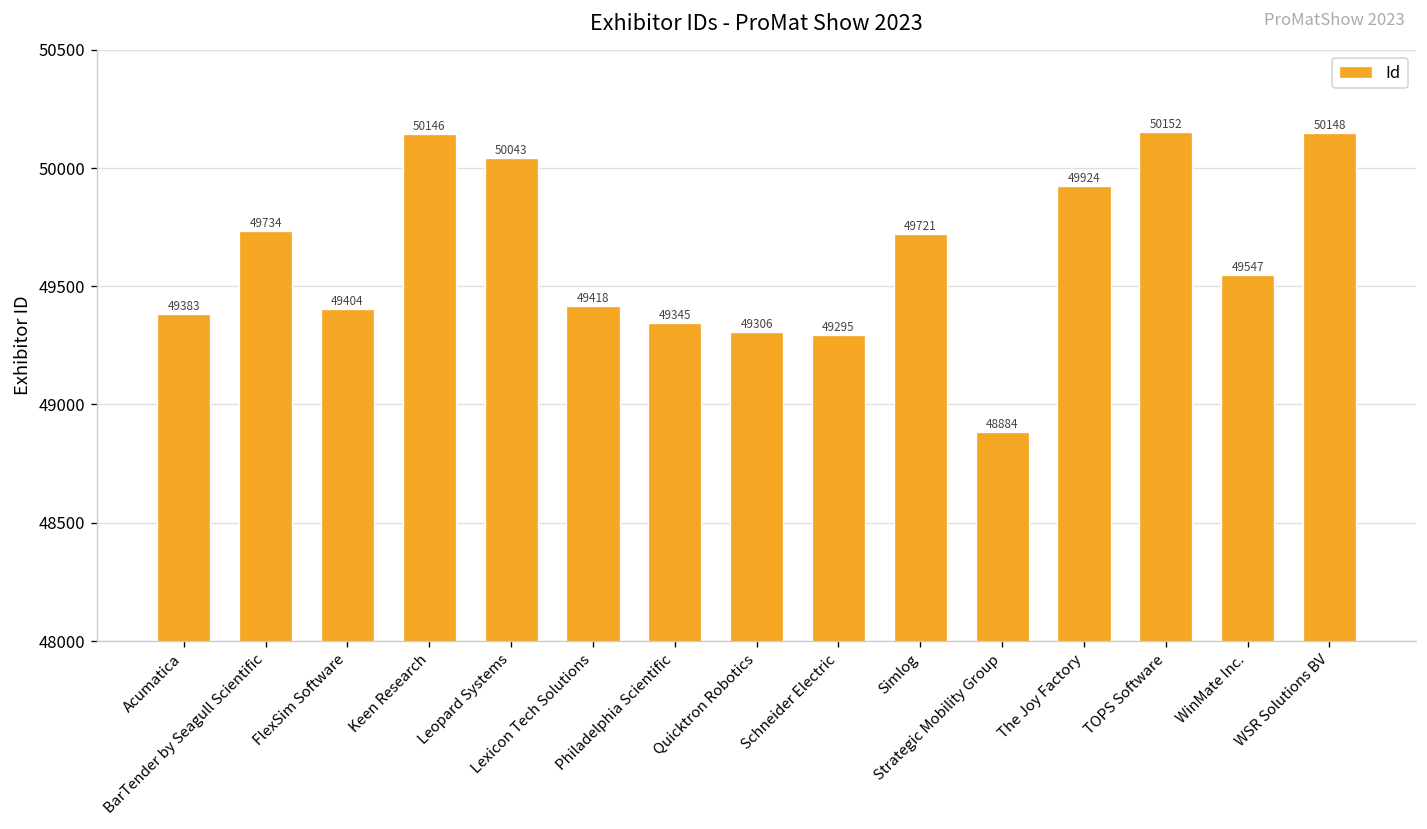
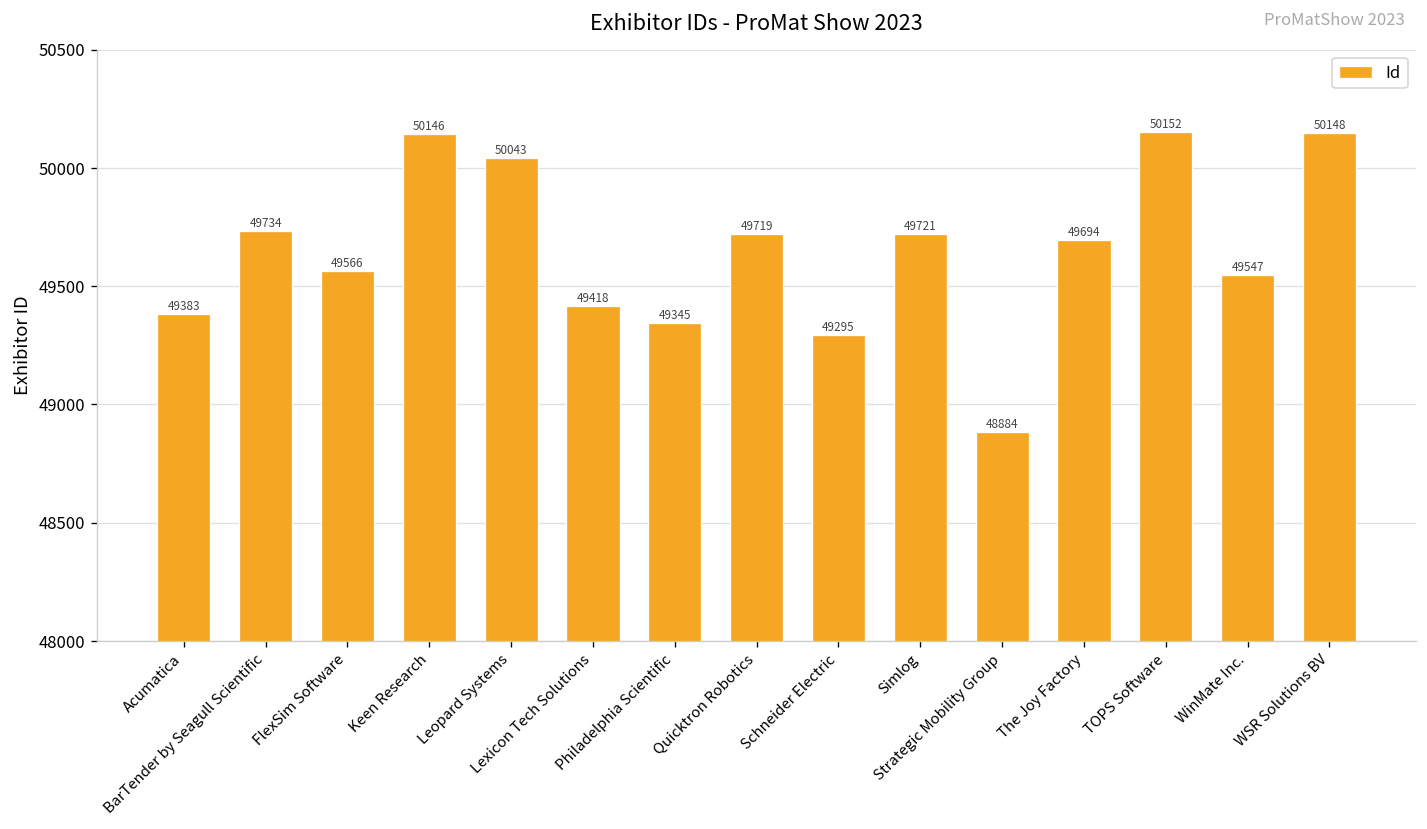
  {
    "Acumatica": 49383,
    "BarTender by Seagull Scientific": 49734,
-   "FlexSim Software": 49404,
+   "FlexSim Software": 49566,
    "Keen Research": 50146,
    "Leopard Systems": 50043,
    "Lexicon Tech Solutions": 49418,
    "Philadelphia Scientific": 49345,
-   "Quicktron Robotics": 49306,
+   "Quicktron Robotics": 49719,
    "Schneider Electric": 49295,
    "Simlog": 49721,
    "Strategic Mobility Group": 48884,
-   "The Joy Factory": 49924,
+   "The Joy Factory": 49694,
    "TOPS Software": 50152,
    "WinMate Inc.": 49547,
    "WSR Solutions BV": 50148
  }
